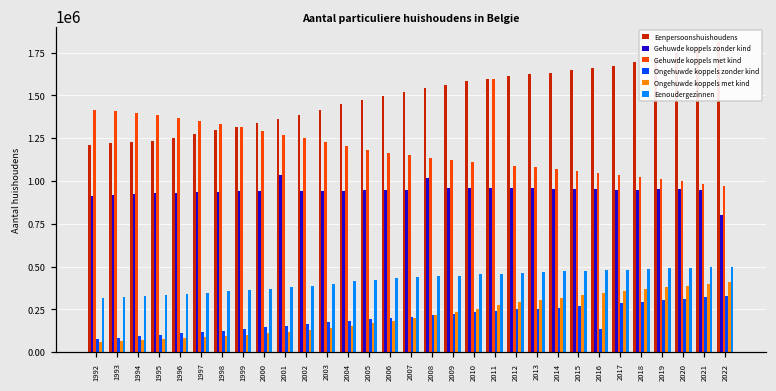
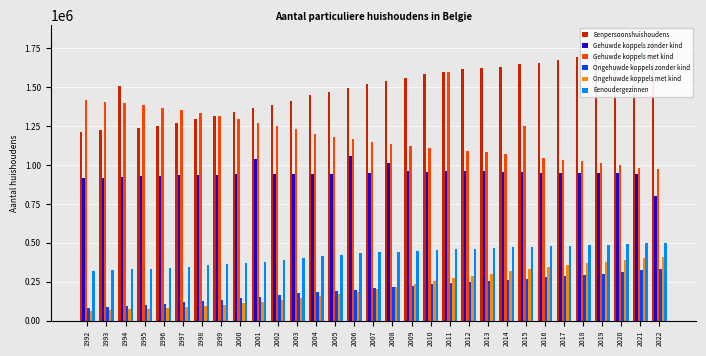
  {
    "Eenpersoonshuishoudens": {
      "1992": 1210000,
      "1993": 1220000,
-     "1994": 1230000,
+     "1994": 1510000,
      "1995": 1240000,
      "1996": 1250000,
      "1997": 1270000,
      "1998": 1300000,
      "1999": 1320000,
      "2000": 1340000,
      "2001": 1360000,
      "2002": 1380000,
      "2003": 1410000,
      "2004": 1450000,
      "2005": 1470000,
      "2006": 1500000,
      "2007": 1520000,
      "2008": 1540000,
      "2009": 1560000,
      "2010": 1580000,
      "2011": 1600000,
      "2012": 1610000,
      "2013": 1620000,
      "2014": 1630000,
      "2015": 1650000,
      "2016": 1660000,
      "2017": 1670000,
      "2018": 1700000
    },
    "Gehuwde koppels zonder kind": {
      "1992": 910000,
      "1993": 920000,
      "1994": 920000,
      "1995": 930000,
      "1996": 930000,
      "1997": 940000,
      "1998": 940000,
      "1999": 940000,
      "2000": 940000,
      "2001": 1040000,
      "2002": 940000,
      "2003": 940000,
      "2004": 940000,
      "2005": 940000,
-     "2006": 950000,
+     "2006": 1060000,
      "2007": 950000,
      "2008": 1010000,
      "2009": 960000,
      "2010": 960000,
      "2011": 960000,
      "2012": 960000,
      "2013": 960000,
      "2014": 950000,
      "2015": 950000,
      "2016": 950000,
      "2017": 950000,
      "2018": 950000,
      "2019": 950000,
      "2020": 950000,
      "2021": 940000,
      "2022": 800000
    },
    "Gehuwde koppels met kind": {
      "1992": 1420000,
      "1993": 1410000,
      "1994": 1400000,
      "1995": 1380000,
      "1996": 1370000,
      "1997": 1350000,
      "1998": 1330000,
      "1999": 1310000,
      "2000": 1290000,
      "2001": 1270000,
      "2002": 1250000,
      "2003": 1230000,
      "2004": 1200000,
      "2005": 1180000,
      "2006": 1160000,
      "2007": 1150000,
      "2008": 1130000,
      "2009": 1120000,
      "2010": 1110000,
      "2011": 1600000,
      "2012": 1090000,
      "2013": 1080000,
      "2014": 1070000,
-     "2015": 1060000,
+     "2015": 1250000,
      "2016": 1050000,
      "2017": 1040000,
      "2018": 1020000,
      "2019": 1010000,
      "2020": 1000000,
      "2021": 980000,
      "2022": 970000
    },
    "Ongehuwde koppels zonder kind": {
      "1992": 80000,
      "1993": 80000,
      "1994": 90000,
      "1995": 100000,
      "1996": 110000,
      "1997": 120000,
      "1998": 130000,
      "1999": 140000,
      "2000": 150000,
      "2001": 150000,
      "2002": 170000,
      "2003": 180000,
      "2004": 180000,
      "2005": 190000,
      "2006": 200000,
      "2007": 210000,
      "2008": 220000,
      "2009": 230000,
      "2010": 230000,
      "2011": 240000,
      "2012": 250000,
      "2013": 250000,
      "2014": 260000,
      "2015": 270000,
-     "2016": 140000,
+     "2016": 280000,
      "2017": 290000,
      "2018": 290000,
      "2019": 300000,
      "2020": 310000,
      "2021": 320000,
      "2022": 330000
    },
    "Ongehuwde koppels met kind": {
      "1992": 60000,
      "1993": 70000,
      "1994": 70000,
      "1995": 80000,
      "1996": 80000,
      "1997": 90000,
      "1998": 90000,
      "1999": 100000,
      "2000": 110000,
      "2001": 120000,
      "2002": 130000,
      "2003": 140000,
      "2004": 160000,
      "2005": 170000,
      "2006": 180000,
      "2007": 200000,
      "2008": 220000,
      "2009": 240000,
      "2010": 250000,
      "2011": 270000,
      "2012": 290000,
      "2013": 300000,
      "2014": 320000,
      "2015": 330000,
      "2016": 350000,
      "2017": 360000,
      "2018": 370000,
      "2019": 380000,
      "2020": 390000,
      "2021": 400000,
      "2022": 410000
    },
    "Eenoudergezinnen": {
      "1992": 320000,
      "1993": 320000,
      "1994": 330000,
      "1995": 330000,
      "1996": 340000,
      "1997": 350000,
      "1998": 360000,
      "1999": 360000,
      "2000": 370000,
      "2001": 380000,
      "2002": 390000,
      "2003": 400000,
      "2004": 410000,
      "2005": 420000,
      "2006": 430000,
      "2007": 440000,
      "2008": 440000,
      "2009": 450000,
      "2010": 450000,
      "2011": 460000,
      "2012": 460000,
      "2013": 470000,
      "2014": 470000,
      "2015": 480000,
      "2016": 480000,
      "2017": 480000,
      "2018": 490000,
      "2019": 490000,
      "2020": 490000,
      "2021": 500000,
      "2022": 500000
    }
  }
